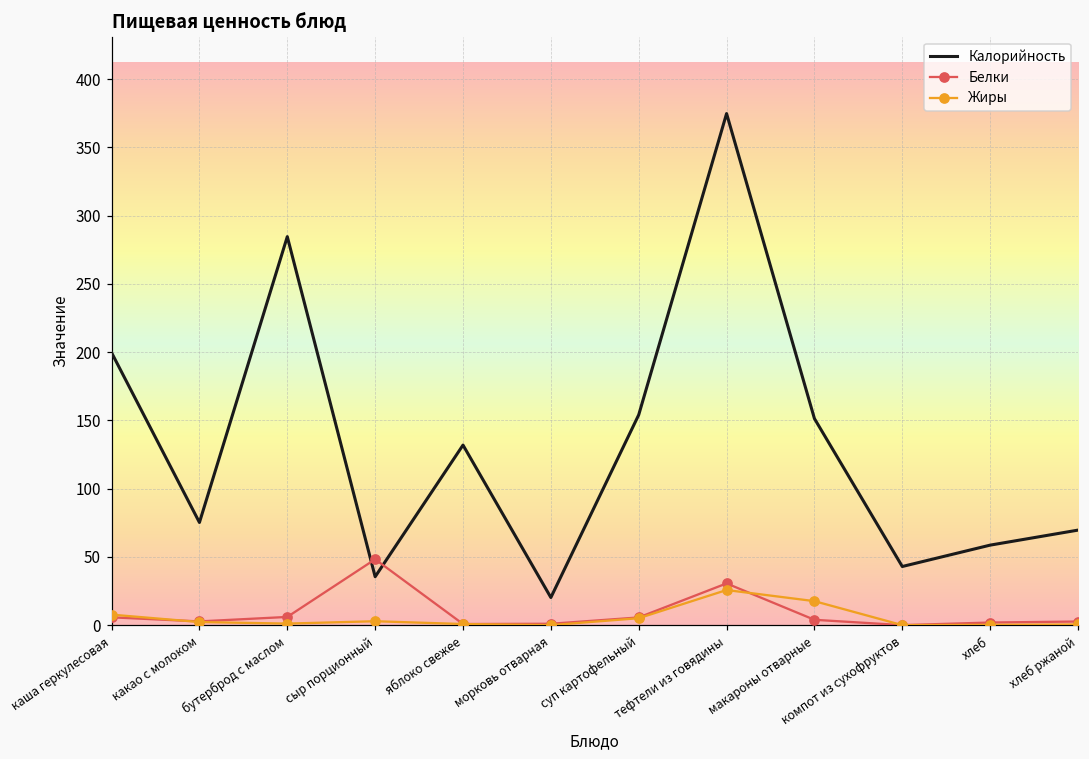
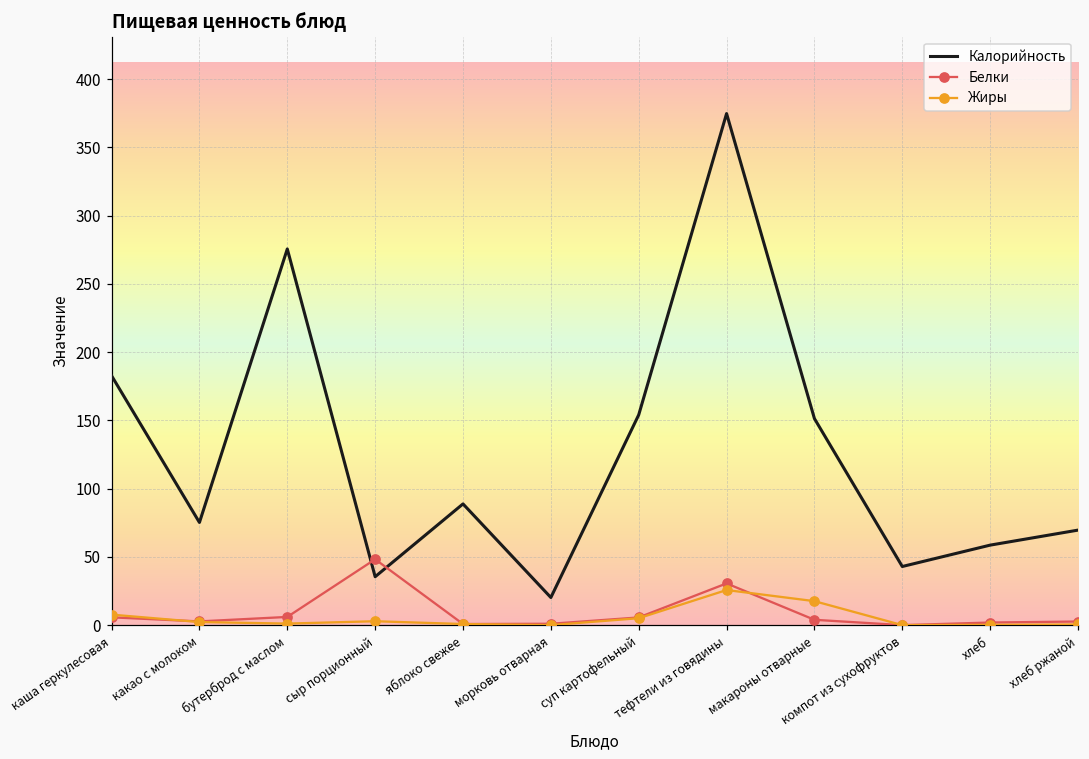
  {
    "Калорийность": {
-     "каша геркулесовая": 200,
+     "каша геркулесовая": 183,
      "какао с молоком": 75,
-     "бутерброд с маслом": 285,
+     "бутерброд с маслом": 276,
      "сыр порционный": 35,
-     "яблоко свежее": 132,
+     "яблоко свежее": 89,
      "морковь отварная": 20,
      "суп картофельный": 154,
      "тефтели из говядины": 375,
      "макароны отварные": 151,
      "компот из сухофруктов": 43,
      "хлеб": 59,
      "хлеб ржаной": 70
    },
    "Белки": {
      "бутерброд с маслом": 6,
      "сыр порционный": 48,
      "тефтели из говядины": 31,
      "макароны отварные": 4,
      "хлеб ржаной": 3
    },
    "Жиры": {
      "бутерброд с маслом": 1,
      "сыр порционный": 3,
      "тефтели из говядины": 26,
      "макароны отварные": 18,
      "хлеб ржаной": 0
    }
  }
